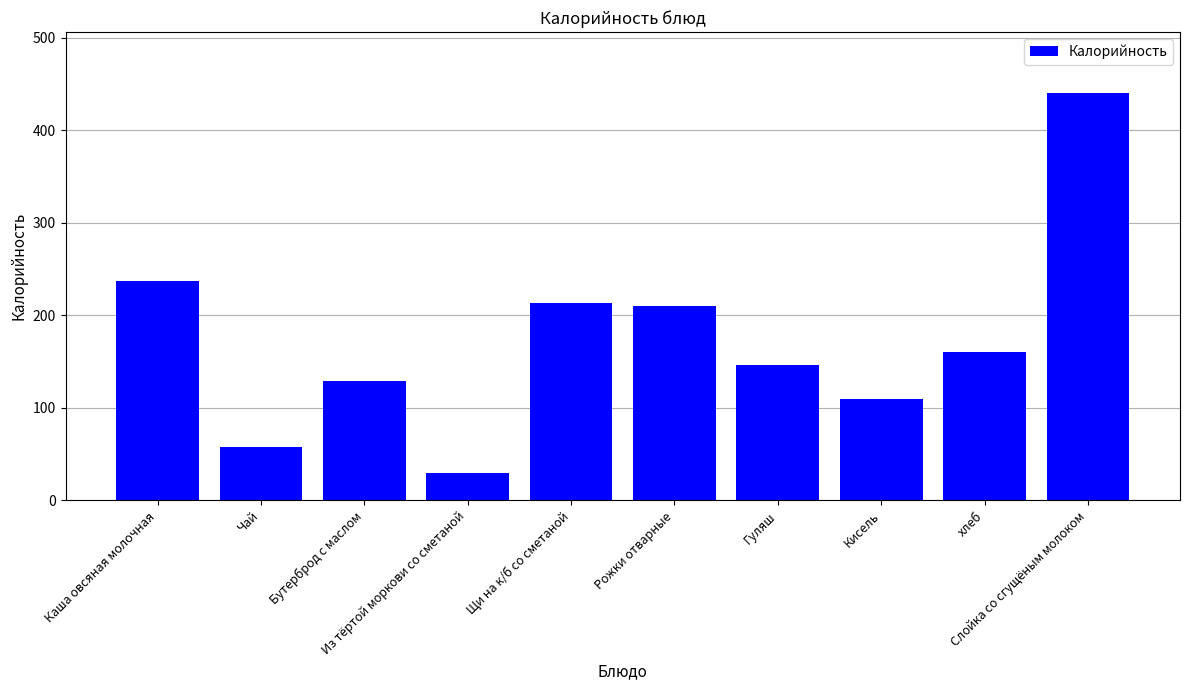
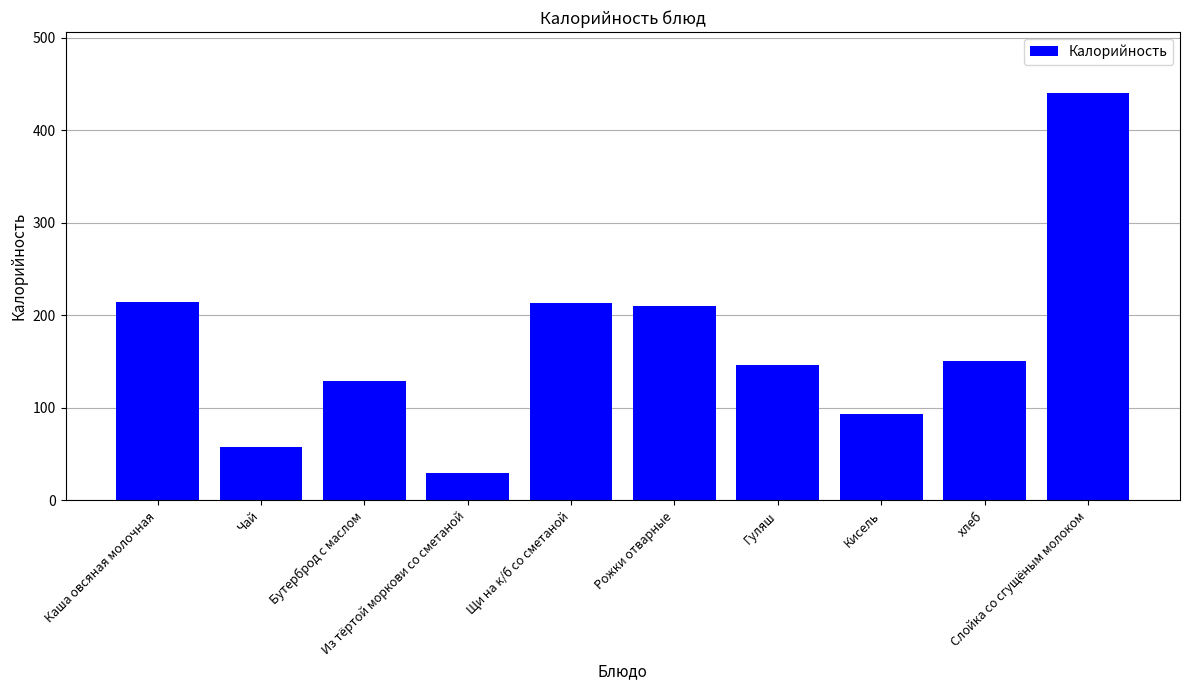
  {
-   "Каша овсяная молочная": 240,
+   "Каша овсяная молочная": 210,
    "Чай": 60,
    "Бутерброд с маслом": 130,
    "Из тёртой моркови со сметаной": 30,
    "Щи на к/б со сметаной": 210,
    "Рожки отварные": 210,
    "Гуляш": 150,
-   "Кисель": 110,
-   "хлеб": 160,
+   "Кисель": 90,
+   "хлеб": 150,
    "Слойка со сгущёным молоком": 440
  }
